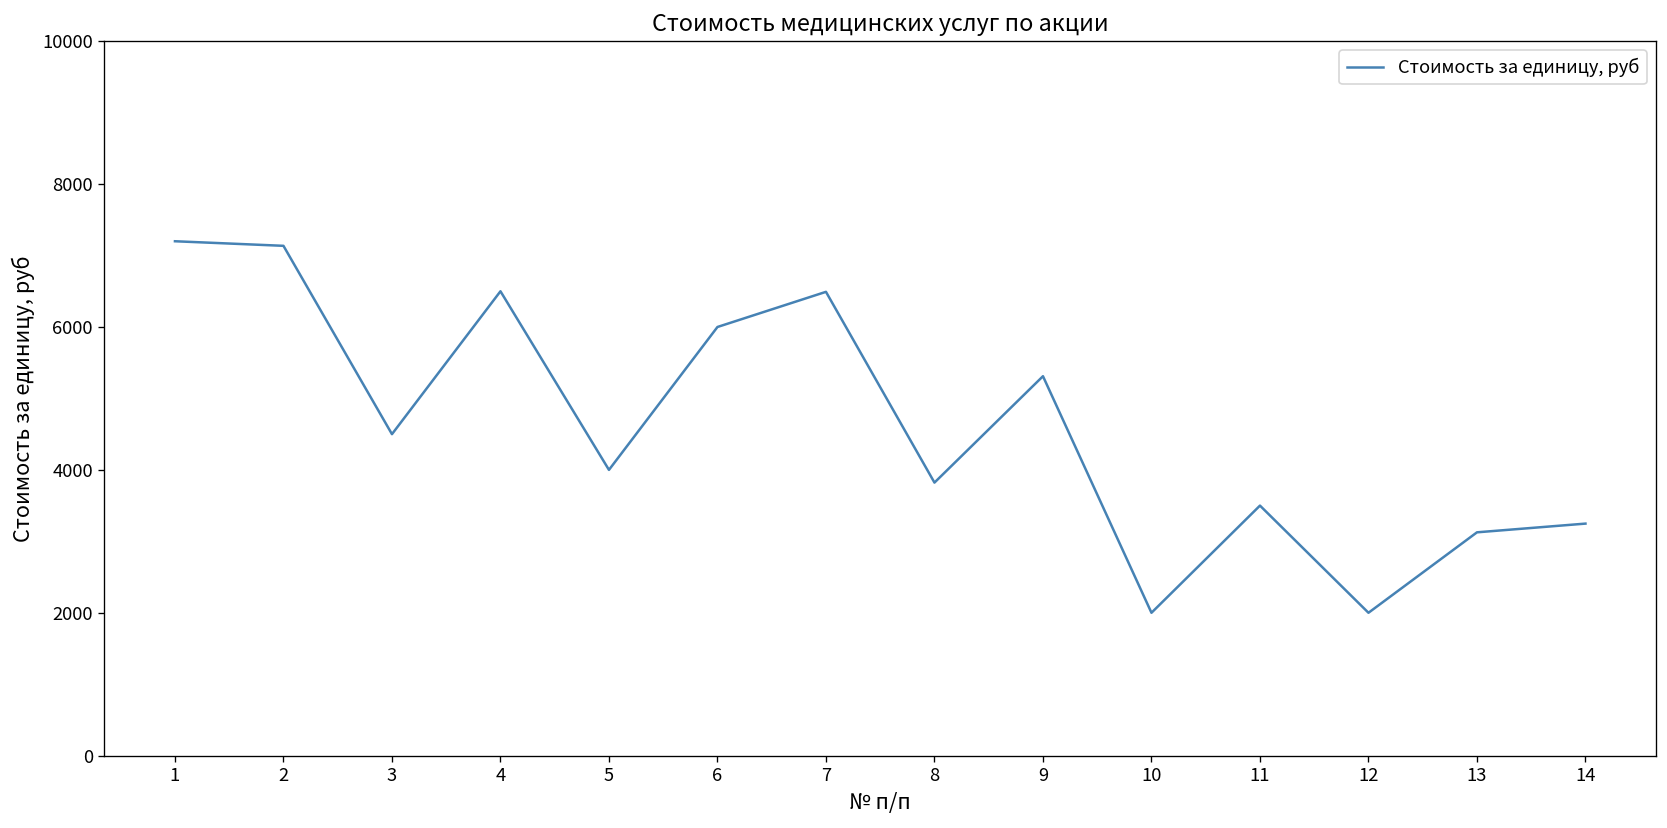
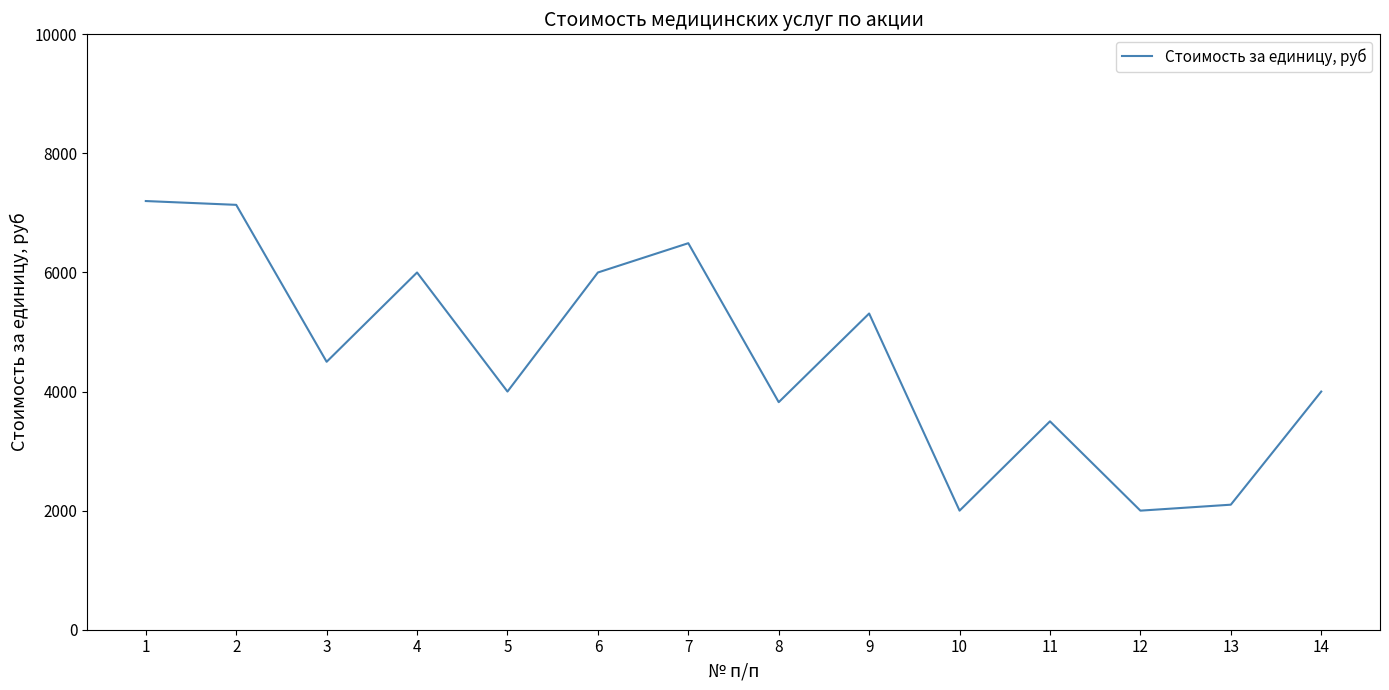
  {
    "1": 7200,
    "2": 7100,
    "3": 4500,
-   "4": 6500,
+   "4": 6000,
    "5": 4000,
    "6": 6000,
    "7": 6500,
    "8": 3800,
    "9": 5300,
    "10": 2000,
    "11": 3500,
    "12": 2000,
-   "13": 3100,
-   "14": 3200
+   "13": 2100,
+   "14": 4000
  }
